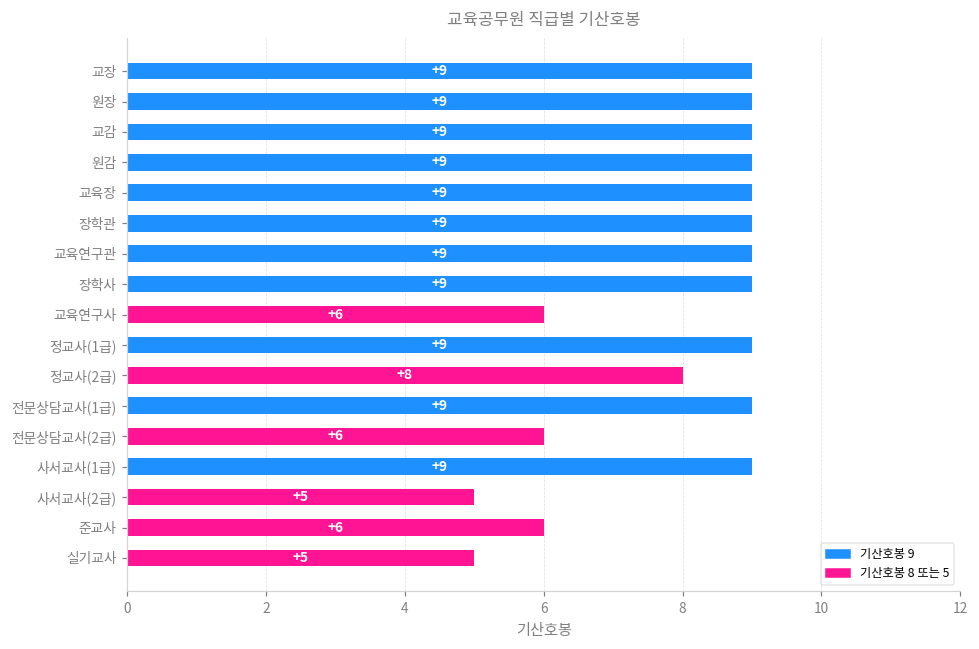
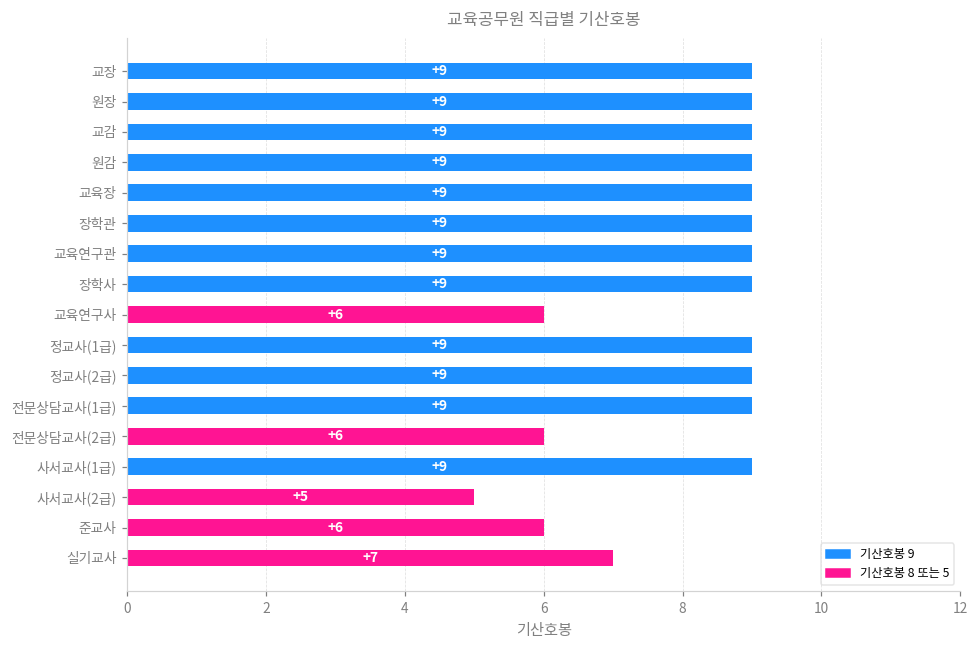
  {
    "교장": "+9",
    "원장": "+9",
    "교감": "+9",
    "원감": "+9",
    "교육장": "+9",
    "장학관": "+9",
    "교육연구관": "+9",
    "장학사": "+9",
    "교육연구사": "+6",
    "정교사(1급)": "+9",
-   "정교사(2급)": "+8",
+   "정교사(2급)": "+9",
    "전문상담교사(1급)": "+9",
    "전문상담교사(2급)": "+6",
    "사서교사(1급)": "+9",
    "사서교사(2급)": "+5",
    "준교사": "+6",
-   "실기교사": "+5"
+   "실기교사": "+7"
  }
